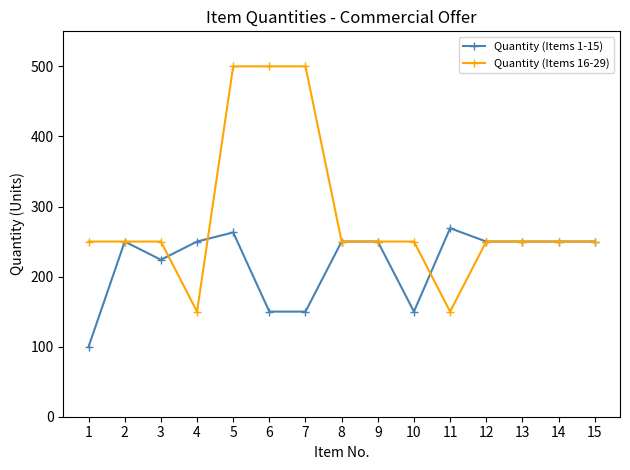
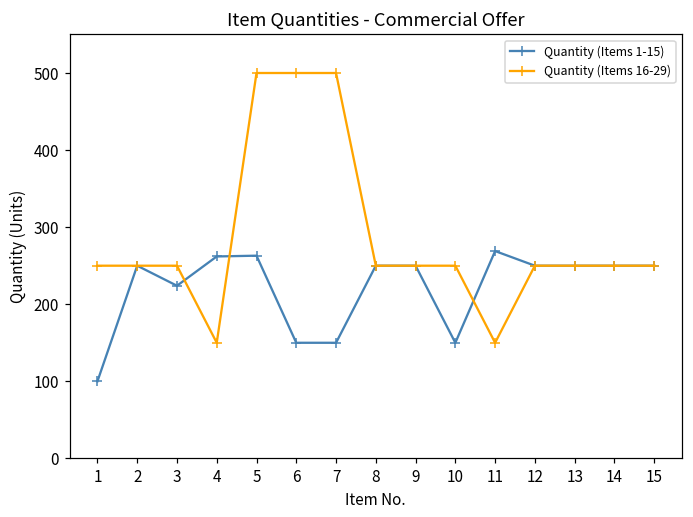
  {
    "Quantity (Items 1-15)": {
      "1": 100,
      "3": 220,
-     "4": 250,
+     "4": 260,
      "5": 260,
      "6": 150,
      "7": 150,
      "10": 150,
      "11": 270
    },
    "Quantity (Items 16-29)": {
      "1": 250,
      "3": 250,
      "4": 150,
      "5": 500,
      "6": 500,
      "7": 500,
      "10": 250,
      "11": 150
    }
  }
